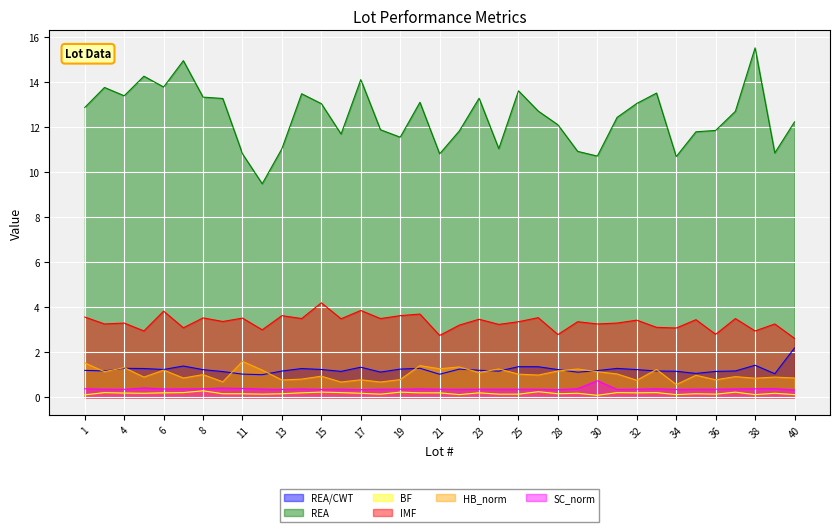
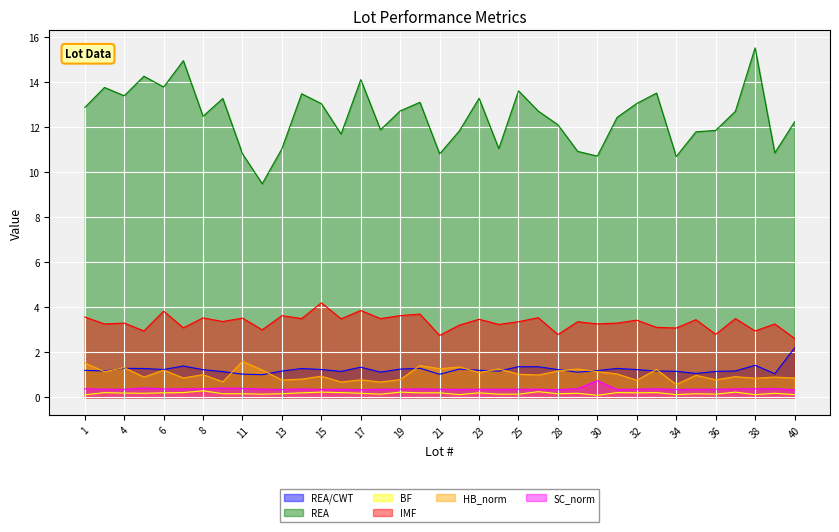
  {
    "REA/CWT": {
      "1": 1.2,
      "8": 1.2,
      "11": 1.0,
      "13": 1.2,
      "15": 1.2,
      "17": 1.3,
      "19": 1.3,
      "21": 1.0,
      "25": 1.4,
      "32": 1.2,
      "34": 1.2,
      "36": 1.2,
      "38": 1.4,
      "40": 2.2
    },
    "REA": {
      "1": 12.9,
      "4": 13.4,
      "6": 13.8,
-     "8": 13.3,
+     "8": 12.5,
      "11": 10.8,
      "13": 11.1,
      "15": 13.1,
      "17": 14.1,
-     "19": 11.6,
+     "19": 12.7,
      "21": 10.8,
      "23": 13.3,
      "25": 13.6,
      "28": 12.1,
      "30": 10.7,
      "32": 13.1,
      "34": 10.7,
      "36": 11.9,
      "38": 15.5,
      "40": 12.2
    },
    "BF": {
      "1": 0.1,
      "4": 0.2,
      "6": 0.2,
      "11": 0.2,
      "13": 0.2,
      "15": 0.2,
      "17": 0.2,
      "19": 0.2,
      "21": 0.2,
      "23": 0.2,
      "25": 0.1,
      "28": 0.2,
      "30": 0.1,
      "32": 0.2,
      "34": 0.1,
      "36": 0.1,
      "38": 0.1,
      "40": 0.1
    },
    "IMF": {
      "1": 3.6,
      "4": 3.3,
      "6": 3.8,
      "8": 3.5,
      "11": 3.5,
      "13": 3.6,
      "15": 4.2,
      "17": 3.9,
      "19": 3.6,
      "21": 2.8,
      "23": 3.5,
      "25": 3.4,
      "28": 2.8,
      "30": 3.3,
      "32": 3.4,
      "34": 3.1,
      "36": 2.8,
      "38": 3.0,
      "40": 2.6
    },
    "HB_norm": {
      "1": 1.5,
      "8": 1.0,
      "11": 1.6,
      "13": 0.8,
      "15": 0.9,
      "17": 0.8,
      "19": 0.8,
      "21": 1.3,
      "25": 1.0,
      "32": 0.8,
      "34": 0.6,
      "36": 0.8,
      "38": 0.9,
      "40": 0.9
    },
    "SC_norm": {
      "1": 0.4,
      "4": 0.4,
      "6": 0.4,
      "11": 0.4,
      "13": 0.4,
      "15": 0.4,
      "17": 0.3,
      "19": 0.4,
      "21": 0.4,
      "23": 0.4,
      "25": 0.4,
      "28": 0.3,
      "30": 0.7,
      "32": 0.4,
      "34": 0.4,
      "36": 0.4,
      "38": 0.4,
      "40": 0.3
    }
  }
